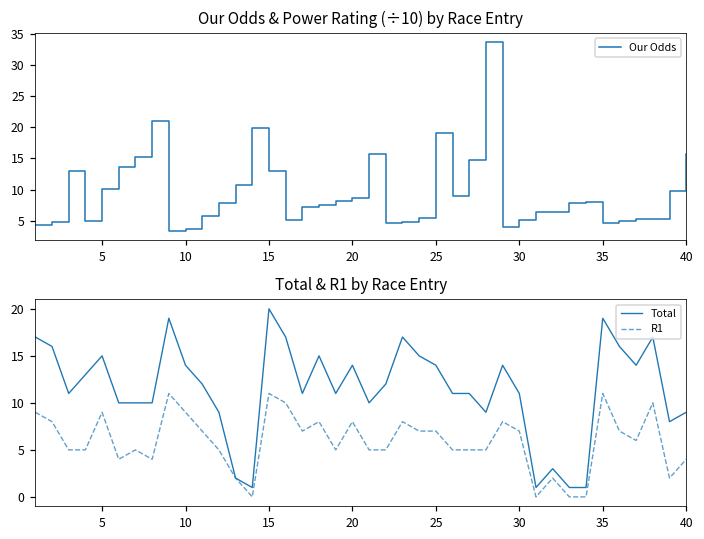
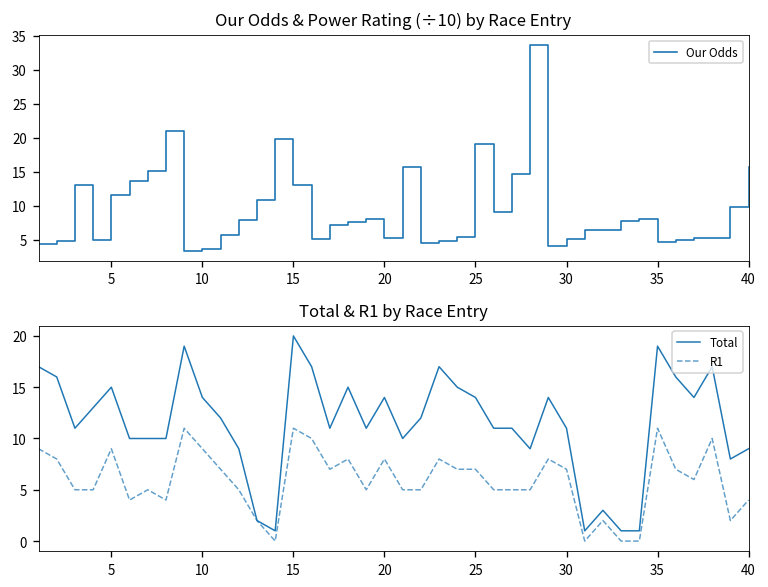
  {
    "Our Odds & Power Rating (÷10) by Race Entry": {
-     "5": 10,
+     "5": 12,
      "10": 4,
      "15": 13,
-     "20": 9,
+     "20": 5,
      "25": 19,
      "30": 5,
      "35": 5,
      "40": 16
    }
  }
